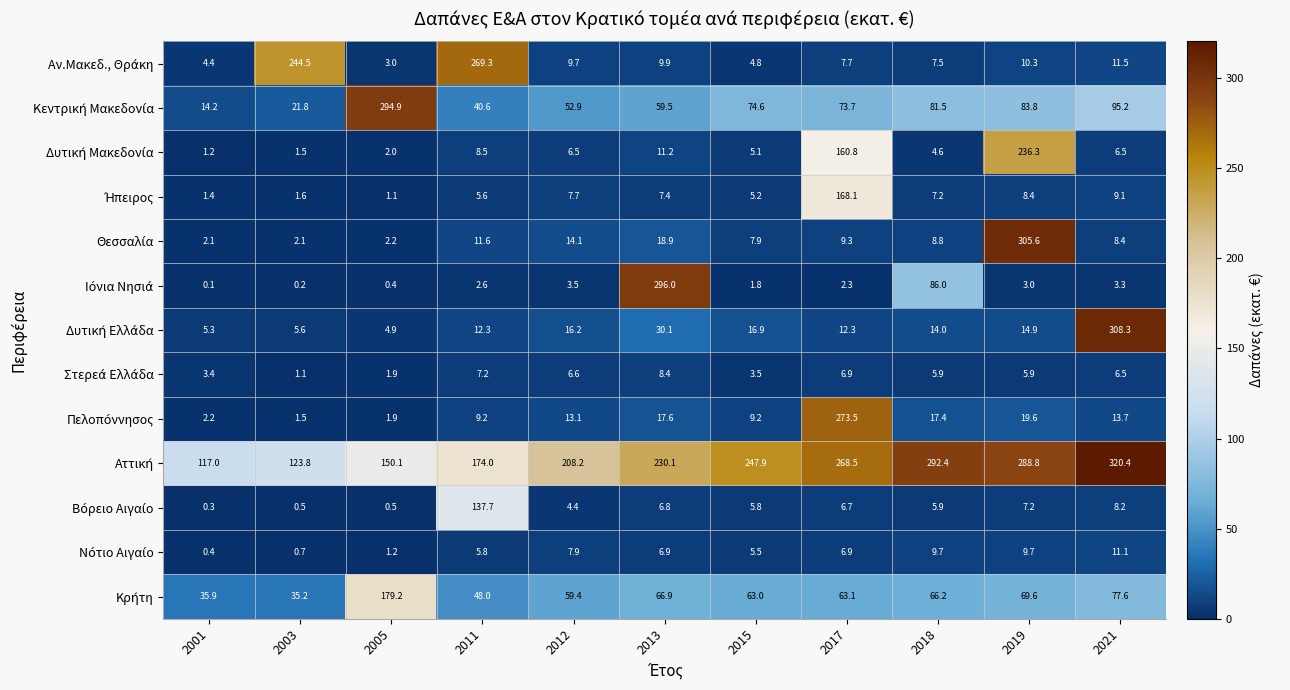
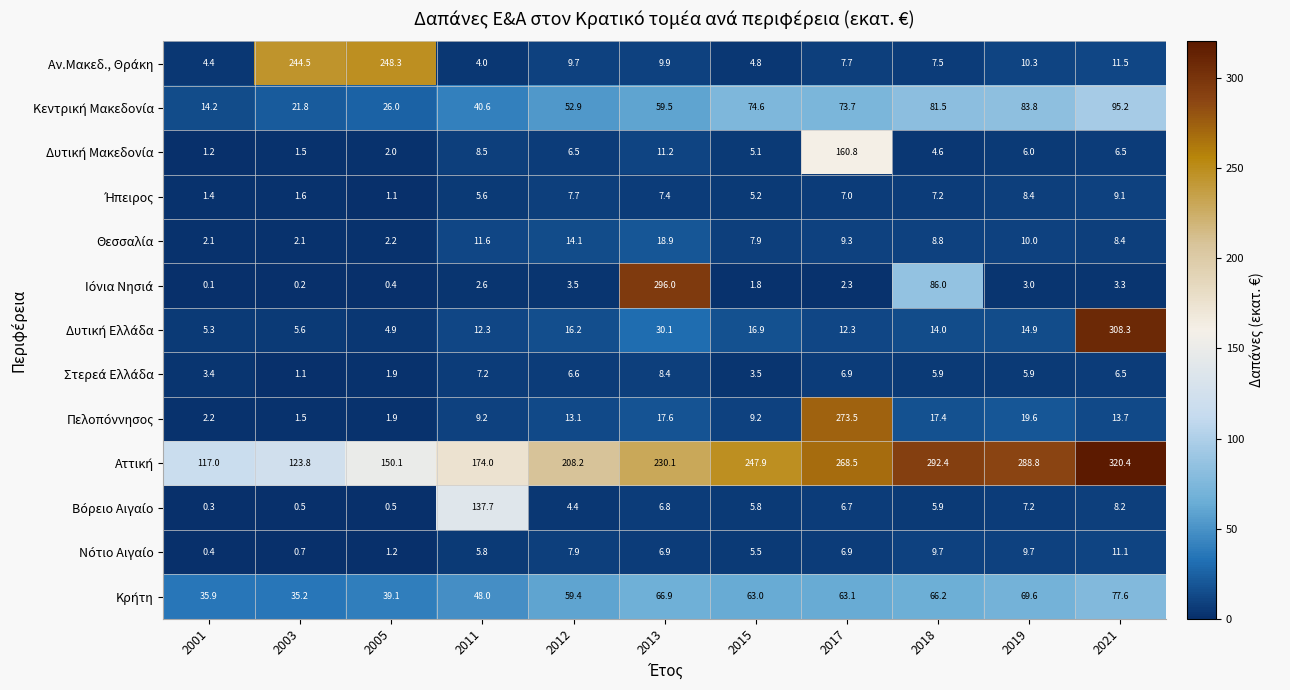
  {
    "Αν.Μακεδ., Θράκη": {
      "2001": 4.4,
      "2003": 244.5,
-     "2005": 3.0,
-     "2011": 269.3,
+     "2005": 248.3,
+     "2011": 4.0,
      "2012": 9.7,
      "2013": 9.9,
      "2015": 4.8,
      "2017": 7.7,
      "2018": 7.5,
      "2019": 10.3,
      "2021": 11.5
    },
    "Κεντρική Μακεδονία": {
      "2001": 14.2,
      "2003": 21.8,
-     "2005": 294.9,
+     "2005": 26.0,
      "2011": 40.6,
      "2012": 52.9,
      "2013": 59.5,
      "2015": 74.6,
      "2017": 73.7,
      "2018": 81.5,
      "2019": 83.8,
      "2021": 95.2
    },
    "Δυτική Μακεδονία": {
      "2001": 1.2,
      "2003": 1.5,
      "2005": 2.0,
      "2011": 8.5,
      "2012": 6.5,
      "2013": 11.2,
      "2015": 5.1,
      "2017": 160.8,
      "2018": 4.6,
-     "2019": 236.3,
+     "2019": 6.0,
      "2021": 6.5
    },
    "Ήπειρος": {
      "2001": 1.4,
      "2003": 1.6,
      "2005": 1.1,
      "2011": 5.6,
      "2012": 7.7,
      "2013": 7.4,
      "2015": 5.2,
-     "2017": 168.1,
+     "2017": 7.0,
      "2018": 7.2,
      "2019": 8.4,
      "2021": 9.1
    },
    "Θεσσαλία": {
      "2001": 2.1,
      "2003": 2.1,
      "2005": 2.2,
      "2011": 11.6,
      "2012": 14.1,
      "2013": 18.9,
      "2015": 7.9,
      "2017": 9.3,
      "2018": 8.8,
-     "2019": 305.6,
+     "2019": 10.0,
      "2021": 8.4
    },
    "Ιόνια Νησιά": {
      "2001": 0.1,
      "2003": 0.2,
      "2005": 0.4,
      "2011": 2.6,
      "2012": 3.5,
      "2013": 296.0,
      "2015": 1.8,
      "2017": 2.3,
      "2018": 86.0,
      "2019": 3.0,
      "2021": 3.3
    },
    "Δυτική Ελλάδα": {
      "2001": 5.3,
      "2003": 5.6,
      "2005": 4.9,
      "2011": 12.3,
      "2012": 16.2,
      "2013": 30.1,
      "2015": 16.9,
      "2017": 12.3,
      "2018": 14.0,
      "2019": 14.9,
      "2021": 308.3
    },
    "Στερεά Ελλάδα": {
      "2001": 3.4,
      "2003": 1.1,
      "2005": 1.9,
      "2011": 7.2,
      "2012": 6.6,
      "2013": 8.4,
      "2015": 3.5,
      "2017": 6.9,
      "2018": 5.9,
      "2019": 5.9,
      "2021": 6.5
    },
    "Πελοπόννησος": {
      "2001": 2.2,
      "2003": 1.5,
      "2005": 1.9,
      "2011": 9.2,
      "2012": 13.1,
      "2013": 17.6,
      "2015": 9.2,
      "2017": 273.5,
      "2018": 17.4,
      "2019": 19.6,
      "2021": 13.7
    },
    "Αττική": {
      "2001": 117.0,
      "2003": 123.8,
      "2005": 150.1,
      "2011": 174.0,
      "2012": 208.2,
      "2013": 230.1,
      "2015": 247.9,
      "2017": 268.5,
      "2018": 292.4,
      "2019": 288.8,
      "2021": 320.4
    },
    "Βόρειο Αιγαίο": {
      "2001": 0.3,
      "2003": 0.5,
      "2005": 0.5,
      "2011": 137.7,
      "2012": 4.4,
      "2013": 6.8,
      "2015": 5.8,
      "2017": 6.7,
      "2018": 5.9,
      "2019": 7.2,
      "2021": 8.2
    },
    "Νότιο Αιγαίο": {
      "2001": 0.4,
      "2003": 0.7,
      "2005": 1.2,
      "2011": 5.8,
      "2012": 7.9,
      "2013": 6.9,
      "2015": 5.5,
      "2017": 6.9,
      "2018": 9.7,
      "2019": 9.7,
      "2021": 11.1
    },
    "Κρήτη": {
      "2001": 35.9,
      "2003": 35.2,
-     "2005": 179.2,
+     "2005": 39.1,
      "2011": 48.0,
      "2012": 59.4,
      "2013": 66.9,
      "2015": 63.0,
      "2017": 63.1,
      "2018": 66.2,
      "2019": 69.6,
      "2021": 77.6
    }
  }
